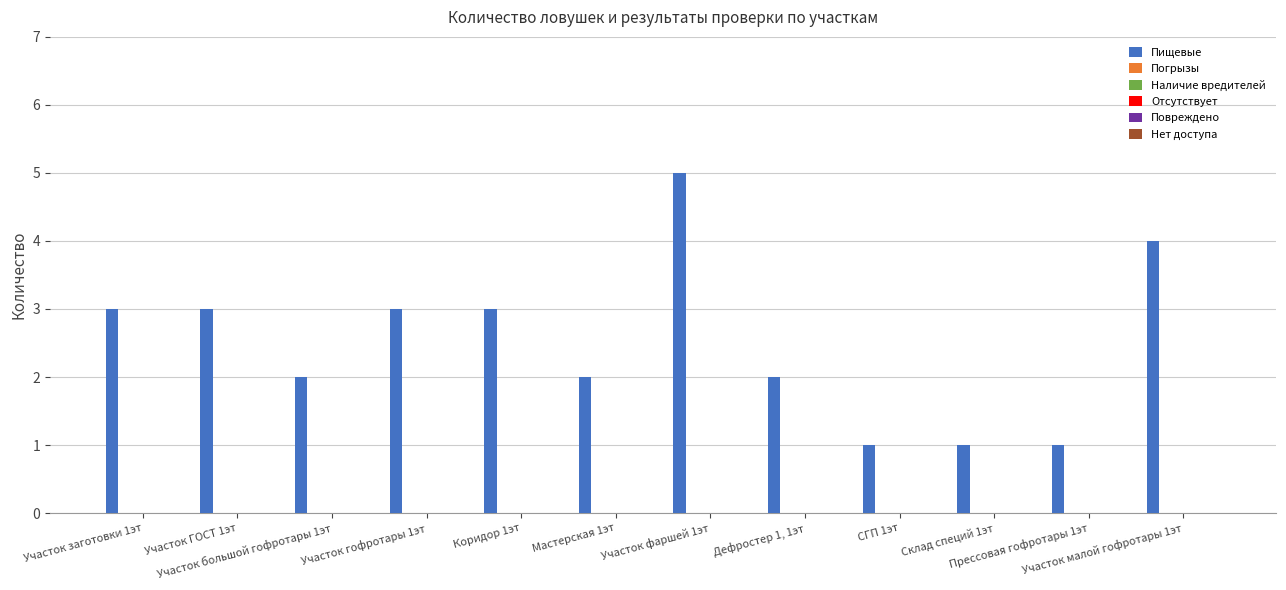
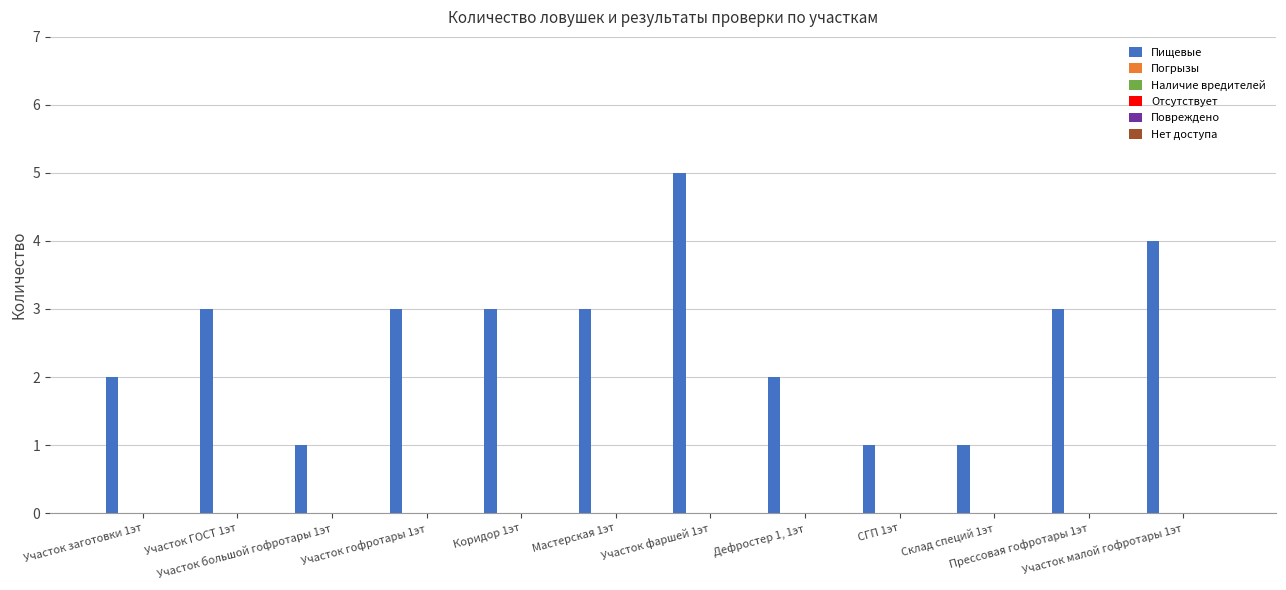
  {
    "Пищевые": {
-     "Участок заготовки 1эт": 3,
+     "Участок заготовки 1эт": 2,
      "Участок ГОСТ 1эт": 3,
-     "Участок большой гофротары 1эт": 2,
+     "Участок большой гофротары 1эт": 1,
      "Участок гофротары 1эт": 3,
      "Коридор 1эт": 3,
-     "Мастерская 1эт": 2,
+     "Мастерская 1эт": 3,
      "Участок фаршей 1эт": 5,
      "Дефростер 1, 1эт": 2,
      "СГП 1эт": 1,
      "Склад специй 1эт": 1,
-     "Прессовая гофротары 1эт": 1,
+     "Прессовая гофротары 1эт": 3,
      "Участок малой гофротары 1эт": 4
    },
    "Погрызы": {
      "Участок заготовки 1эт": 0,
      "Участок ГОСТ 1эт": 0,
      "Участок большой гофротары 1эт": 0,
      "Участок гофротары 1эт": 0,
      "Коридор 1эт": 0,
      "Мастерская 1эт": 0,
      "Участок фаршей 1эт": 0,
      "Дефростер 1, 1эт": 0,
      "СГП 1эт": 0,
      "Склад специй 1эт": 0,
      "Прессовая гофротары 1эт": 0,
      "Участок малой гофротары 1эт": 0
    },
    "Наличие вредителей": {
      "Участок заготовки 1эт": 0,
      "Участок ГОСТ 1эт": 0,
      "Участок большой гофротары 1эт": 0,
      "Участок гофротары 1эт": 0,
      "Коридор 1эт": 0,
      "Мастерская 1эт": 0,
      "Участок фаршей 1эт": 0,
      "Дефростер 1, 1эт": 0,
      "СГП 1эт": 0,
      "Склад специй 1эт": 0,
      "Прессовая гофротары 1эт": 0,
      "Участок малой гофротары 1эт": 0
    },
    "Отсутствует": {
      "Участок заготовки 1эт": 0,
      "Участок ГОСТ 1эт": 0,
      "Участок большой гофротары 1эт": 0,
      "Участок гофротары 1эт": 0,
      "Коридор 1эт": 0,
      "Мастерская 1эт": 0,
      "Участок фаршей 1эт": 0,
      "Дефростер 1, 1эт": 0,
      "СГП 1эт": 0,
      "Склад специй 1эт": 0,
      "Прессовая гофротары 1эт": 0,
      "Участок малой гофротары 1эт": 0
    },
    "Повреждено": {
      "Участок заготовки 1эт": 0,
      "Участок ГОСТ 1эт": 0,
      "Участок большой гофротары 1эт": 0,
      "Участок гофротары 1эт": 0,
      "Коридор 1эт": 0,
      "Мастерская 1эт": 0,
      "Участок фаршей 1эт": 0,
      "Дефростер 1, 1эт": 0,
      "СГП 1эт": 0,
      "Склад специй 1эт": 0,
      "Прессовая гофротары 1эт": 0,
      "Участок малой гофротары 1эт": 0
    },
    "Нет доступа": {
      "Участок заготовки 1эт": 0,
      "Участок ГОСТ 1эт": 0,
      "Участок большой гофротары 1эт": 0,
      "Участок гофротары 1эт": 0,
      "Коридор 1эт": 0,
      "Мастерская 1эт": 0,
      "Участок фаршей 1эт": 0,
      "Дефростер 1, 1эт": 0,
      "СГП 1эт": 0,
      "Склад специй 1эт": 0,
      "Прессовая гофротары 1эт": 0,
      "Участок малой гофротары 1эт": 0
    }
  }
